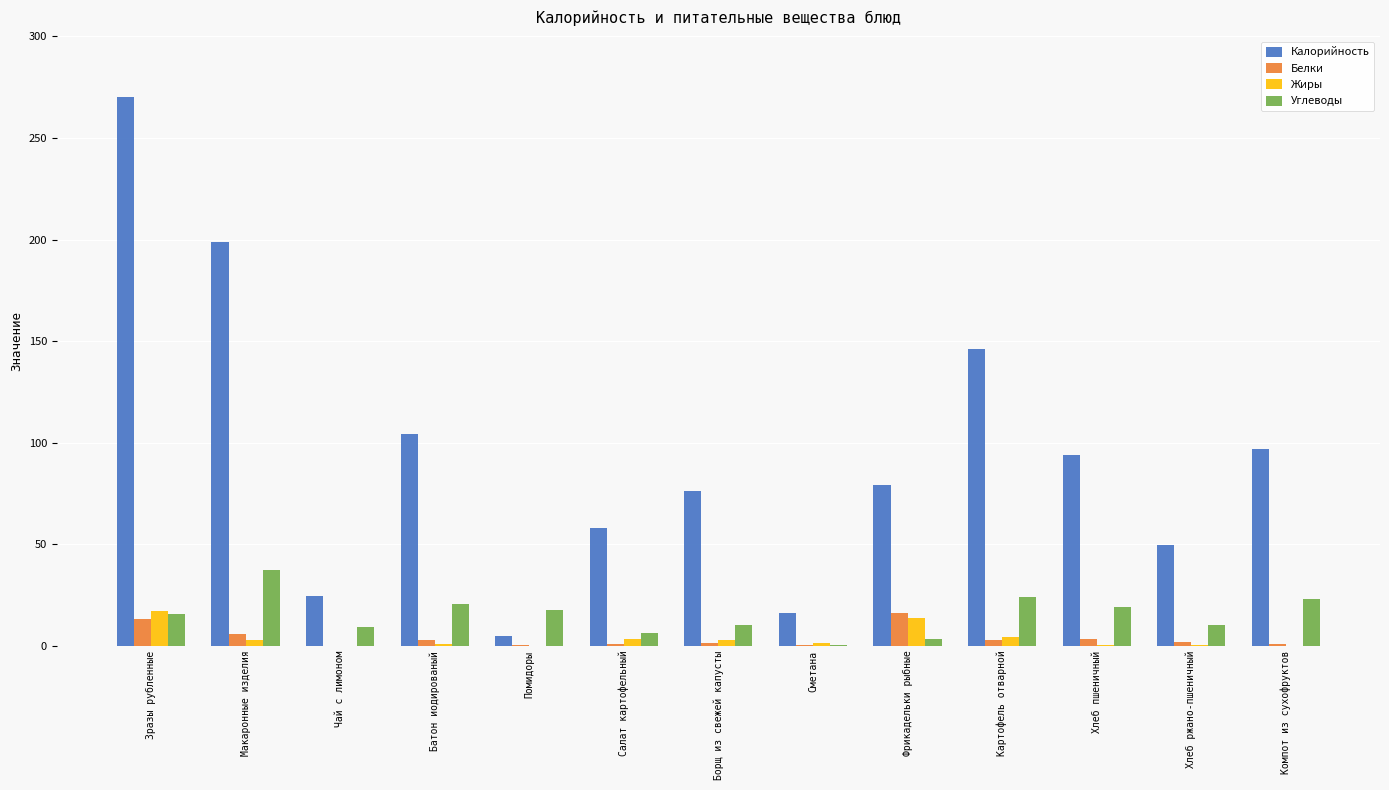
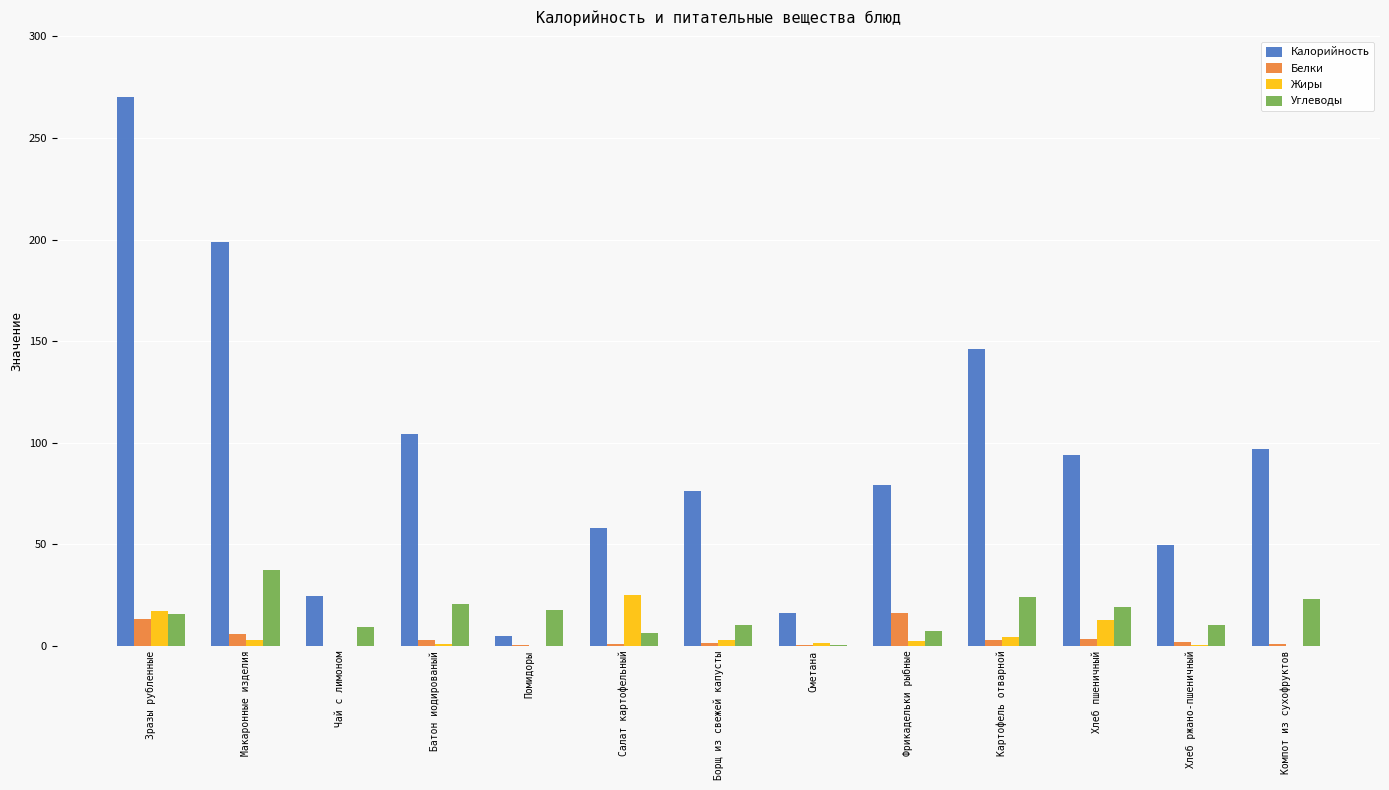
  {
    "Калорийность": {
      "Зразы рубленные": 270,
      "Макаронные изделия": 199,
      "Чай с лимоном": 25,
      "Батон иодированый": 104,
      "Помидоры": 5,
      "Салат картофельный": 58,
      "Борщ из свежей капусты": 76,
      "Сметана": 16,
      "Фрикадельки рыбные": 79,
      "Картофель отварной": 146,
      "Хлеб пшеничный": 94,
      "Хлеб ржано-пшеничный": 50,
      "Компот из сухофруктов": 97
    },
    "Белки": {
      "Зразы рубленные": 13,
      "Макаронные изделия": 6,
      "Батон иодированый": 3,
      "Борщ из свежей капусты": 2,
      "Фрикадельки рыбные": 16,
      "Картофель отварной": 3,
      "Хлеб пшеничный": 3,
      "Хлеб ржано-пшеничный": 2
    },
    "Жиры": {
      "Зразы рубленные": 17,
      "Макаронные изделия": 3,
-     "Салат картофельный": 3,
+     "Салат картофельный": 25,
      "Борщ из свежей капусты": 3,
      "Сметана": 2,
-     "Фрикадельки рыбные": 14,
+     "Фрикадельки рыбные": 3,
      "Картофель отварной": 4,
-     "Хлеб пшеничный": 0
+     "Хлеб пшеничный": 13
    },
    "Углеводы": {
      "Зразы рубленные": 16,
      "Макаронные изделия": 37,
      "Чай с лимоном": 9,
      "Батон иодированый": 21,
      "Помидоры": 18,
      "Салат картофельный": 6,
      "Борщ из свежей капусты": 10,
-     "Фрикадельки рыбные": 3,
+     "Фрикадельки рыбные": 7,
      "Картофель отварной": 24,
      "Хлеб пшеничный": 19,
      "Хлеб ржано-пшеничный": 10,
      "Компот из сухофруктов": 23
    }
  }
